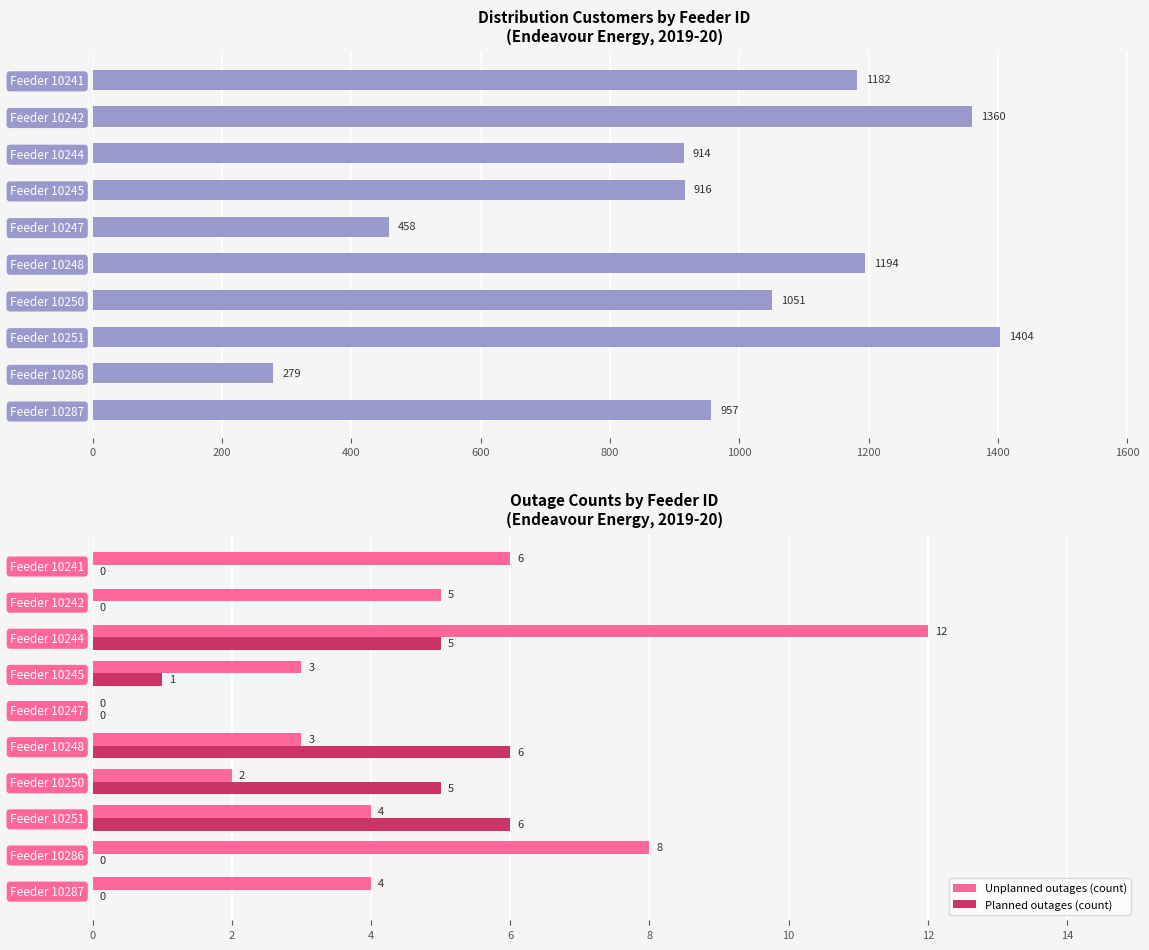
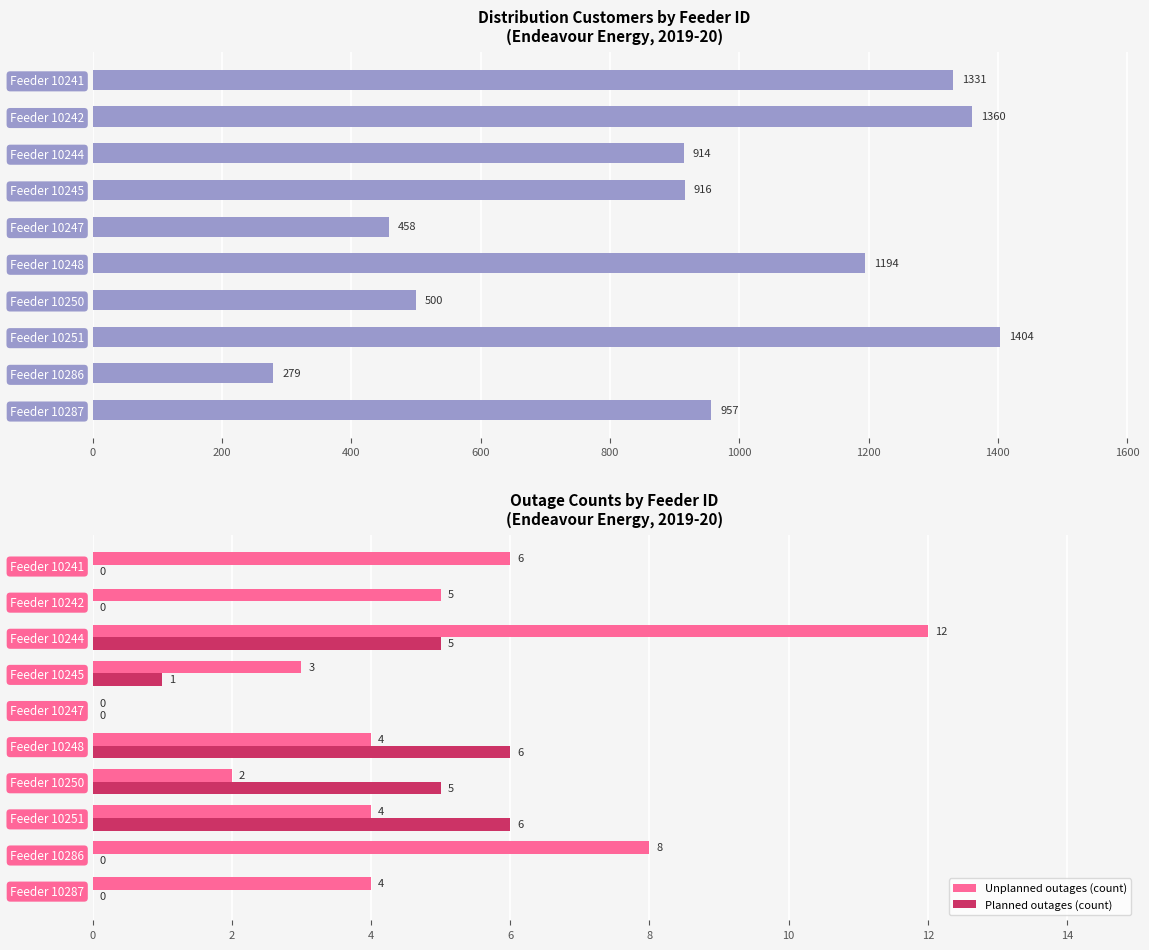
  {
    "Distribution Customers by Feeder ID (Endeavour Energy, 2019-20)": {
-     "Feeder 10241": 1182,
+     "Feeder 10241": 1331,
      "Feeder 10242": 1360,
      "Feeder 10244": 914,
      "Feeder 10245": 916,
      "Feeder 10247": 458,
      "Feeder 10248": 1194,
-     "Feeder 10250": 1051,
+     "Feeder 10250": 500,
      "Feeder 10251": 1404,
      "Feeder 10286": 279,
      "Feeder 10287": 957
    },
    "Outage Counts by Feeder ID (Endeavour Energy, 2019-20)": {
      "Unplanned outages (count)": {
        "Feeder 10241": 6,
        "Feeder 10242": 5,
        "Feeder 10244": 12,
        "Feeder 10245": 3,
        "Feeder 10247": 0,
-       "Feeder 10248": 3,
+       "Feeder 10248": 4,
        "Feeder 10250": 2,
        "Feeder 10251": 4,
        "Feeder 10286": 8,
        "Feeder 10287": 4
      },
      "Planned outages (count)": {
        "Feeder 10241": 0,
        "Feeder 10242": 0,
        "Feeder 10244": 5,
        "Feeder 10245": 1,
        "Feeder 10247": 0,
        "Feeder 10248": 6,
        "Feeder 10250": 5,
        "Feeder 10251": 6,
        "Feeder 10286": 0,
        "Feeder 10287": 0
      }
    }
  }
